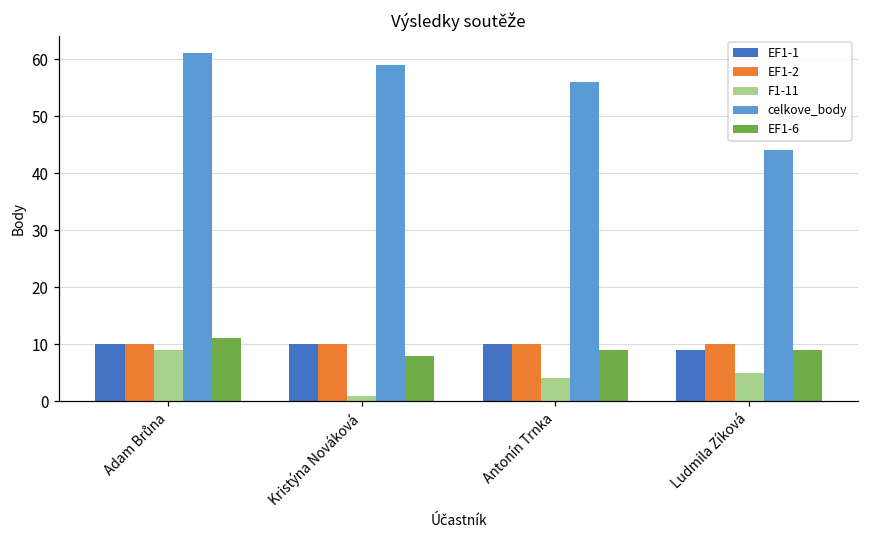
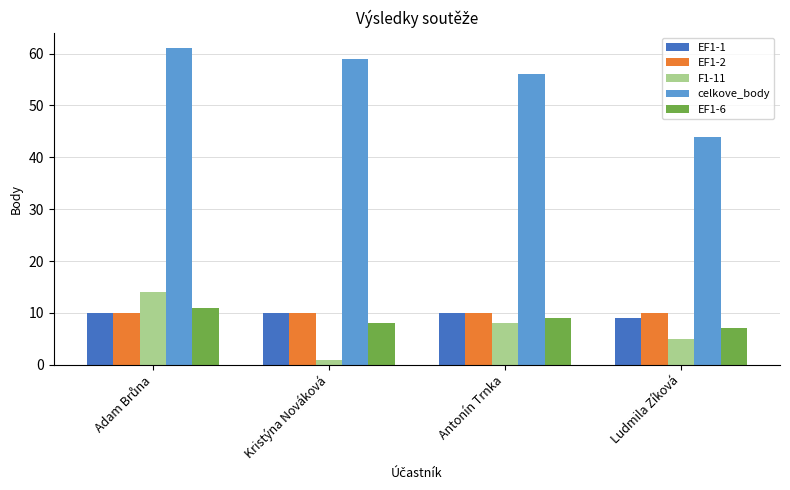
  {
    "EF1-2": {
      "Adam Brůna": 10,
      "Kristýna Nováková": 10,
      "Antonín Trnka": 10,
      "Ludmila Zíková": 10
    },
    "F1-11": {
-     "Adam Brůna": 9,
+     "Adam Brůna": 14,
      "Kristýna Nováková": 1,
-     "Antonín Trnka": 4,
+     "Antonín Trnka": 8,
      "Ludmila Zíková": 5
    },
    "EF1-6": {
      "Adam Brůna": 11,
      "Kristýna Nováková": 8,
      "Antonín Trnka": 9,
-     "Ludmila Zíková": 9
+     "Ludmila Zíková": 7
    }
  }
